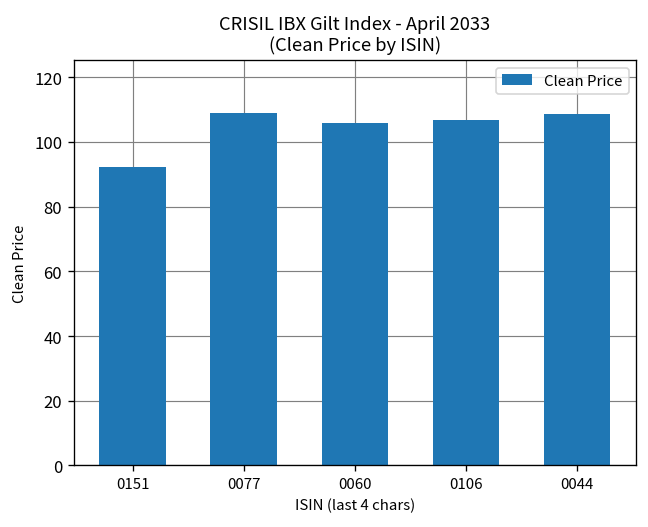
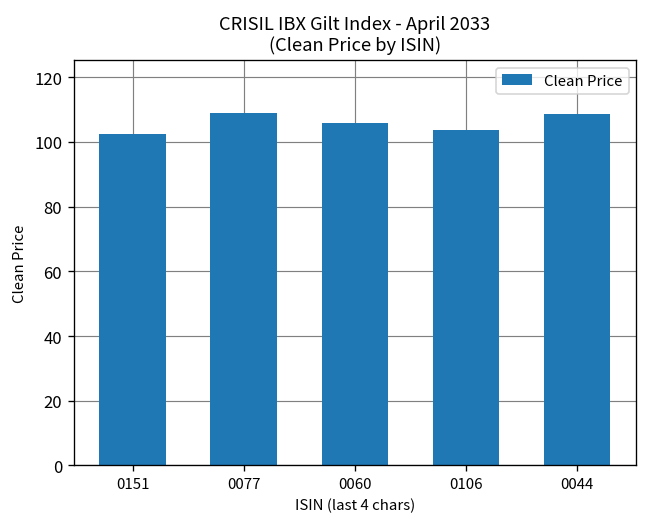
  {
-   "0151": 92,
+   "0151": 102,
    "0077": 109,
    "0060": 106,
-   "0106": 107,
+   "0106": 104,
    "0044": 109
  }
